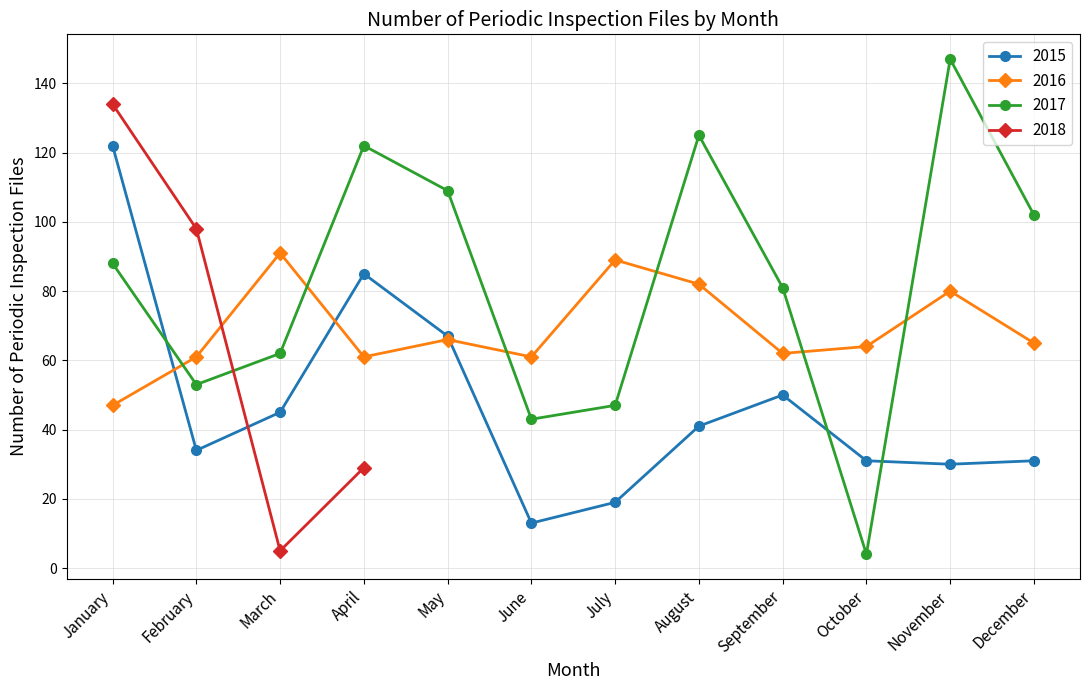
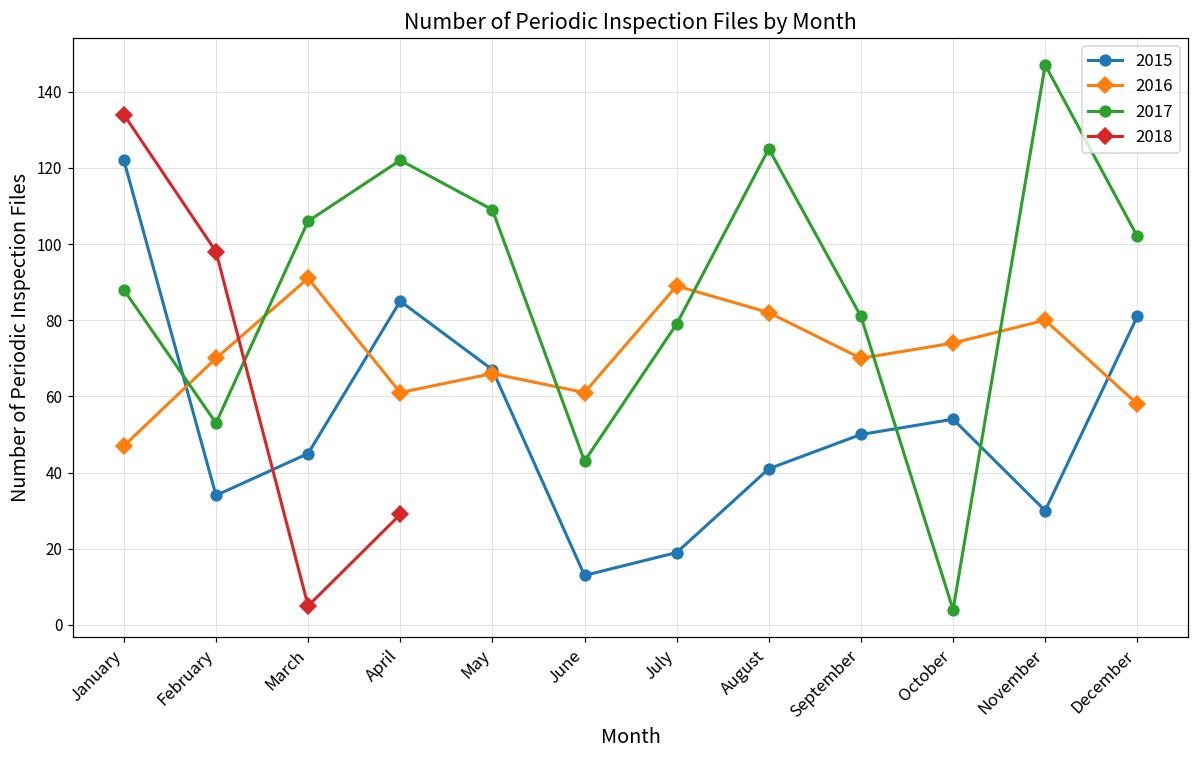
  {
    "2015": {
      "January": 122,
      "February": 34,
      "March": 45,
      "April": 85,
      "May": 67,
      "June": 13,
      "July": 19,
      "August": 41,
      "September": 50,
-     "October": 31,
+     "October": 54,
      "November": 30,
-     "December": 31
+     "December": 81
    },
    "2016": {
      "January": 47,
-     "February": 61,
+     "February": 70,
      "March": 91,
      "April": 61,
      "May": 66,
      "June": 61,
      "July": 89,
      "August": 82,
-     "September": 62,
-     "October": 64,
+     "September": 70,
+     "October": 74,
      "November": 80,
-     "December": 65
+     "December": 58
    },
    "2017": {
      "January": 88,
      "February": 53,
-     "March": 62,
+     "March": 106,
      "April": 122,
      "May": 109,
      "June": 43,
-     "July": 47,
+     "July": 79,
      "August": 125,
      "September": 81,
      "October": 4,
      "November": 147,
      "December": 102
    },
    "2018": {
      "January": 134,
      "February": 98,
      "March": 5,
      "April": 29
    }
  }
